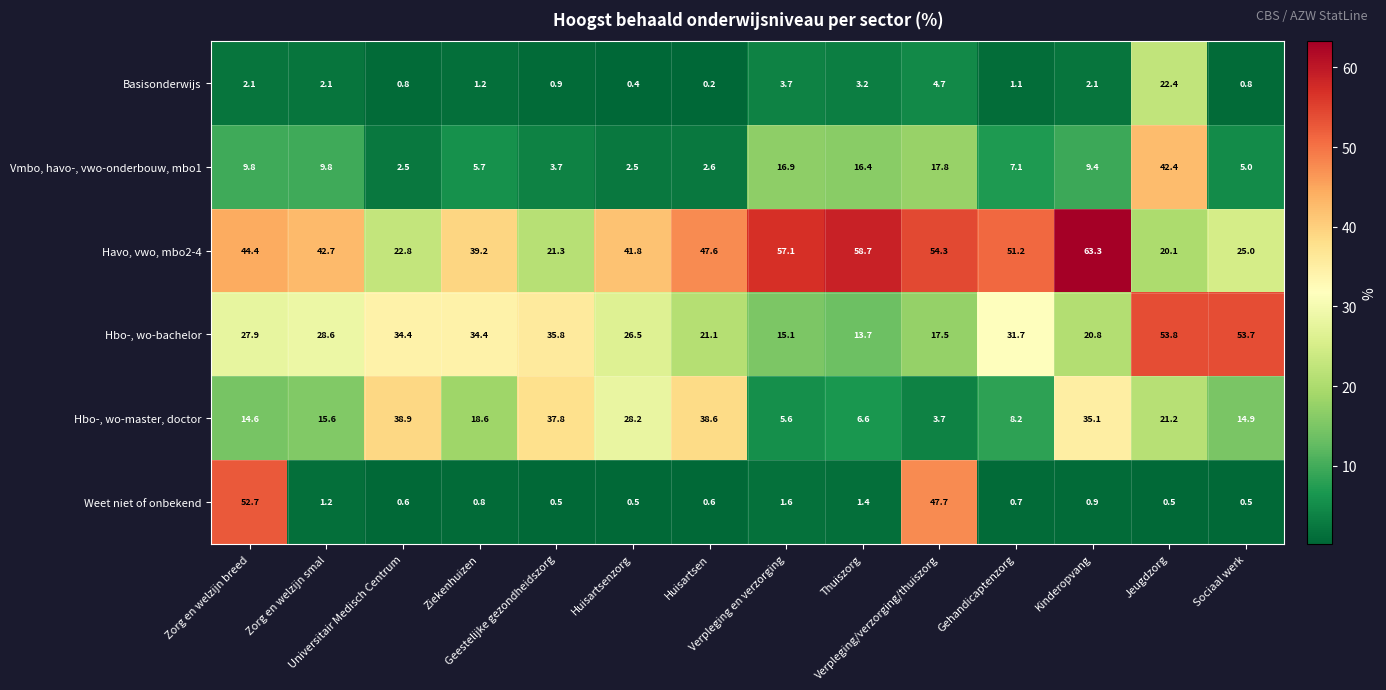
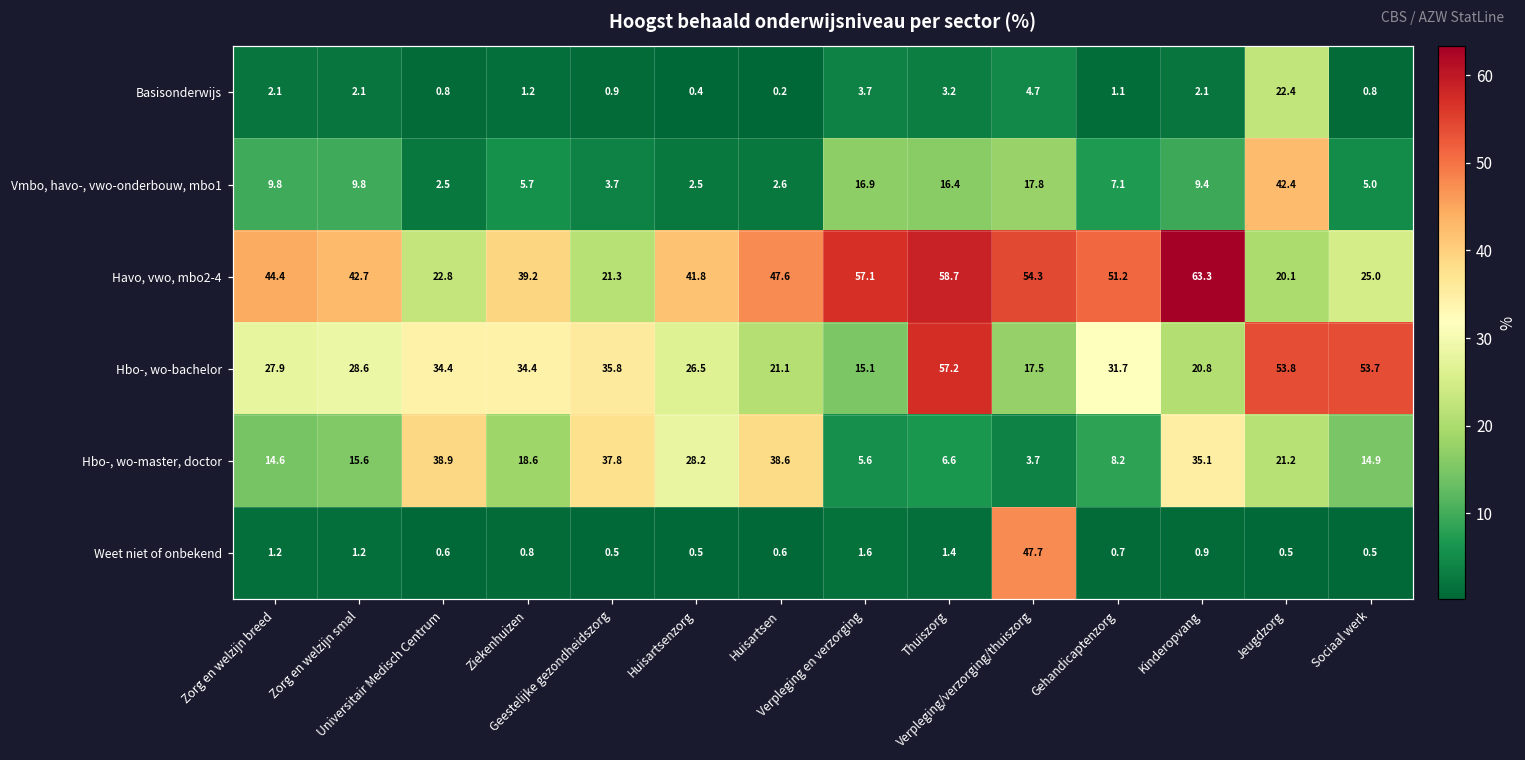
  {
    "Basisonderwijs": {
      "Zorg en welzijn breed": 2.1,
      "Zorg en welzijn smal": 2.1,
      "Universitair Medisch Centrum": 0.8,
      "Ziekenhuizen": 1.2,
      "Geestelijke gezondheidszorg": 0.9,
      "Huisartsenzorg": 0.4,
      "Huisartsen": 0.2,
      "Verpleging en verzorging": 3.7,
      "Thuiszorg": 3.2,
      "Verpleging/verzorging/thuiszorg": 4.7,
      "Gehandicaptenzorg": 1.1,
      "Kinderopvang": 2.1,
      "Jeugdzorg": 22.4,
      "Sociaal werk": 0.8
    },
    "Vmbo, havo-, vwo-onderbouw, mbo1": {
      "Zorg en welzijn breed": 9.8,
      "Zorg en welzijn smal": 9.8,
      "Universitair Medisch Centrum": 2.5,
      "Ziekenhuizen": 5.7,
      "Geestelijke gezondheidszorg": 3.7,
      "Huisartsenzorg": 2.5,
      "Huisartsen": 2.6,
      "Verpleging en verzorging": 16.9,
      "Thuiszorg": 16.4,
      "Verpleging/verzorging/thuiszorg": 17.8,
      "Gehandicaptenzorg": 7.1,
      "Kinderopvang": 9.4,
      "Jeugdzorg": 42.4,
      "Sociaal werk": 5.0
    },
    "Havo, vwo, mbo2-4": {
      "Zorg en welzijn breed": 44.4,
      "Zorg en welzijn smal": 42.7,
      "Universitair Medisch Centrum": 22.8,
      "Ziekenhuizen": 39.2,
      "Geestelijke gezondheidszorg": 21.3,
      "Huisartsenzorg": 41.8,
      "Huisartsen": 47.6,
      "Verpleging en verzorging": 57.1,
      "Thuiszorg": 58.7,
      "Verpleging/verzorging/thuiszorg": 54.3,
      "Gehandicaptenzorg": 51.2,
      "Kinderopvang": 63.3,
      "Jeugdzorg": 20.1,
      "Sociaal werk": 25.0
    },
    "Hbo-, wo-bachelor": {
      "Zorg en welzijn breed": 27.9,
      "Zorg en welzijn smal": 28.6,
      "Universitair Medisch Centrum": 34.4,
      "Ziekenhuizen": 34.4,
      "Geestelijke gezondheidszorg": 35.8,
      "Huisartsenzorg": 26.5,
      "Huisartsen": 21.1,
      "Verpleging en verzorging": 15.1,
-     "Thuiszorg": 13.7,
+     "Thuiszorg": 57.2,
      "Verpleging/verzorging/thuiszorg": 17.5,
      "Gehandicaptenzorg": 31.7,
      "Kinderopvang": 20.8,
      "Jeugdzorg": 53.8,
      "Sociaal werk": 53.7
    },
    "Hbo-, wo-master, doctor": {
      "Zorg en welzijn breed": 14.6,
      "Zorg en welzijn smal": 15.6,
      "Universitair Medisch Centrum": 38.9,
      "Ziekenhuizen": 18.6,
      "Geestelijke gezondheidszorg": 37.8,
      "Huisartsenzorg": 28.2,
      "Huisartsen": 38.6,
      "Verpleging en verzorging": 5.6,
      "Thuiszorg": 6.6,
      "Verpleging/verzorging/thuiszorg": 3.7,
      "Gehandicaptenzorg": 8.2,
      "Kinderopvang": 35.1,
      "Jeugdzorg": 21.2,
      "Sociaal werk": 14.9
    },
    "Weet niet of onbekend": {
-     "Zorg en welzijn breed": 52.7,
+     "Zorg en welzijn breed": 1.2,
      "Zorg en welzijn smal": 1.2,
      "Universitair Medisch Centrum": 0.6,
      "Ziekenhuizen": 0.8,
      "Geestelijke gezondheidszorg": 0.5,
      "Huisartsenzorg": 0.5,
      "Huisartsen": 0.6,
      "Verpleging en verzorging": 1.6,
      "Thuiszorg": 1.4,
      "Verpleging/verzorging/thuiszorg": 47.7,
      "Gehandicaptenzorg": 0.7,
      "Kinderopvang": 0.9,
      "Jeugdzorg": 0.5,
      "Sociaal werk": 0.5
    }
  }
